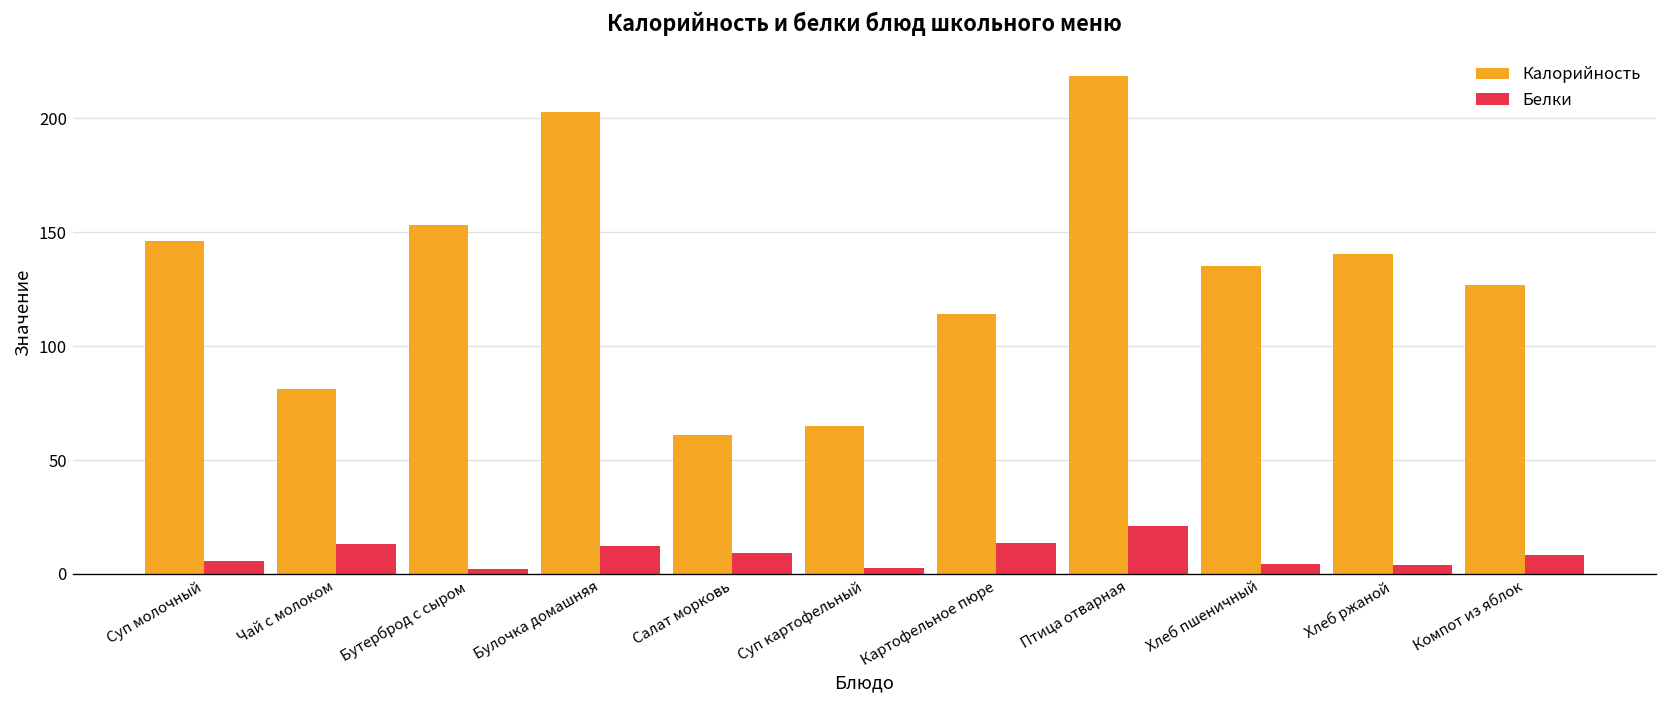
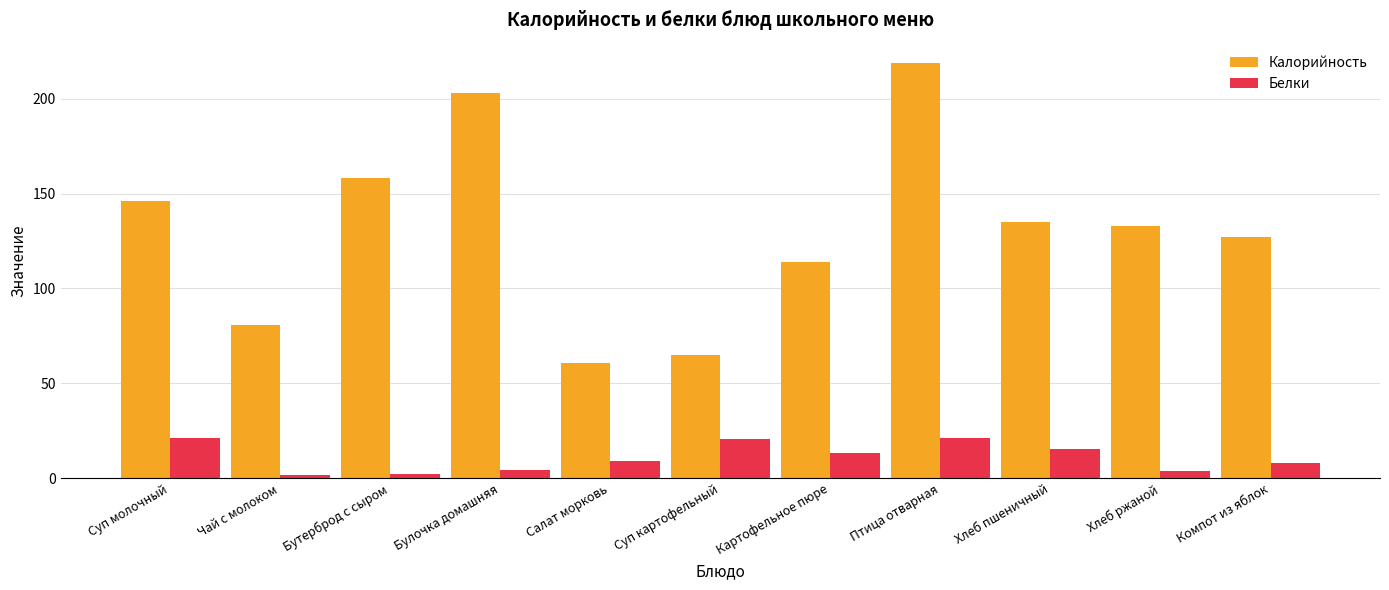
  {
    "Калорийность": {
      "Суп молочный": 146,
      "Чай с молоком": 81,
-     "Бутерброд с сыром": 153,
+     "Бутерброд с сыром": 158,
      "Булочка домашняя": 203,
      "Салат морковь": 61,
      "Суп картофельный": 65,
      "Картофельное пюре": 114,
      "Птица отварная": 219,
      "Хлеб пшеничный": 135,
-     "Хлеб ржаной": 140,
+     "Хлеб ржаной": 133,
      "Компот из яблок": 127
    },
    "Белки": {
-     "Суп молочный": 6,
-     "Чай с молоком": 13,
+     "Суп молочный": 21,
+     "Чай с молоком": 2,
      "Бутерброд с сыром": 2,
-     "Булочка домашняя": 12,
+     "Булочка домашняя": 5,
      "Салат морковь": 9,
-     "Суп картофельный": 3,
+     "Суп картофельный": 21,
      "Картофельное пюре": 13,
      "Птица отварная": 21,
-     "Хлеб пшеничный": 5,
+     "Хлеб пшеничный": 15,
      "Хлеб ржаной": 4,
      "Компот из яблок": 8
    }
  }
